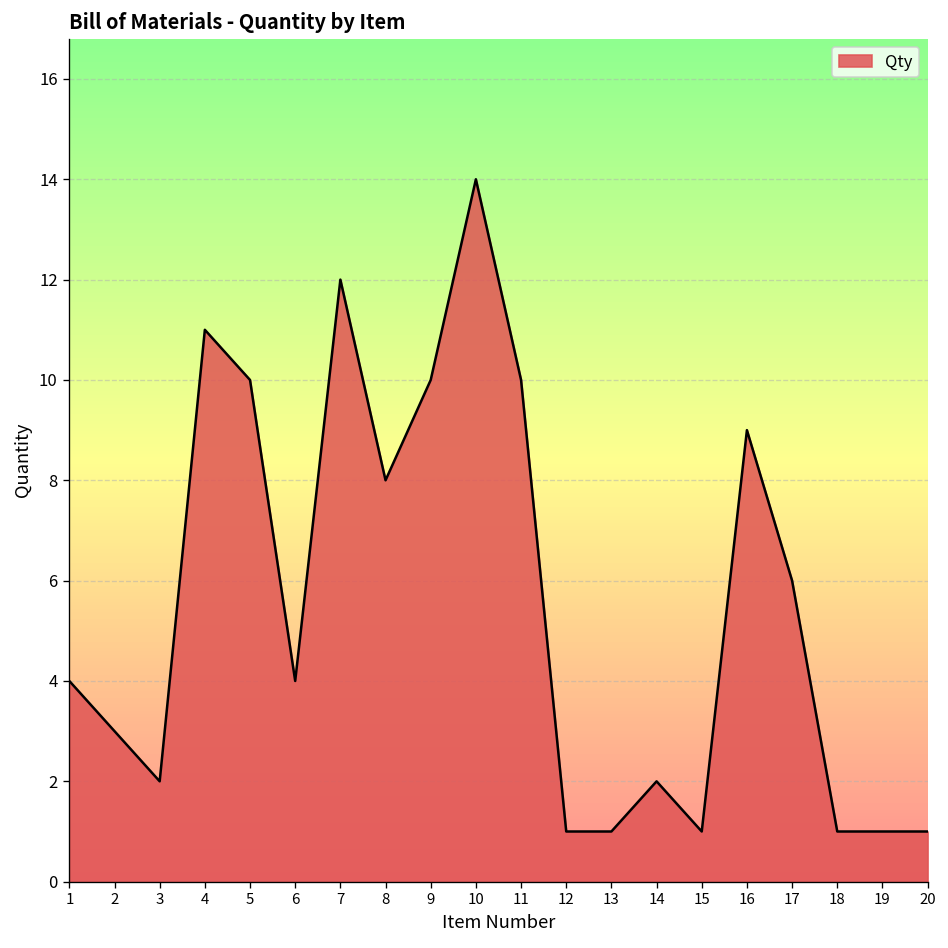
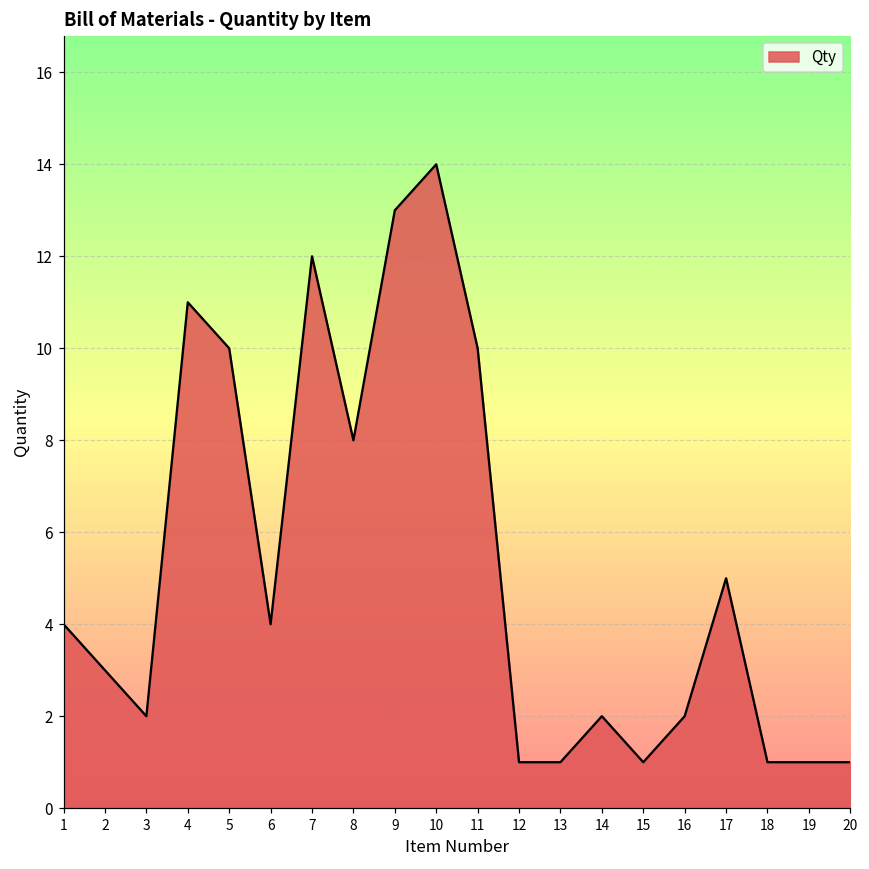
  {
    "1": 4,
    "2": 3,
    "3": 2,
    "4": 11,
    "5": 10,
    "6": 4,
    "7": 12,
    "8": 8,
-   "9": 10,
+   "9": 13,
    "10": 14,
    "11": 10,
    "12": 1,
    "13": 1,
    "14": 2,
    "15": 1,
-   "16": 9,
-   "17": 6,
+   "16": 2,
+   "17": 5,
    "18": 1,
    "19": 1,
    "20": 1
  }
